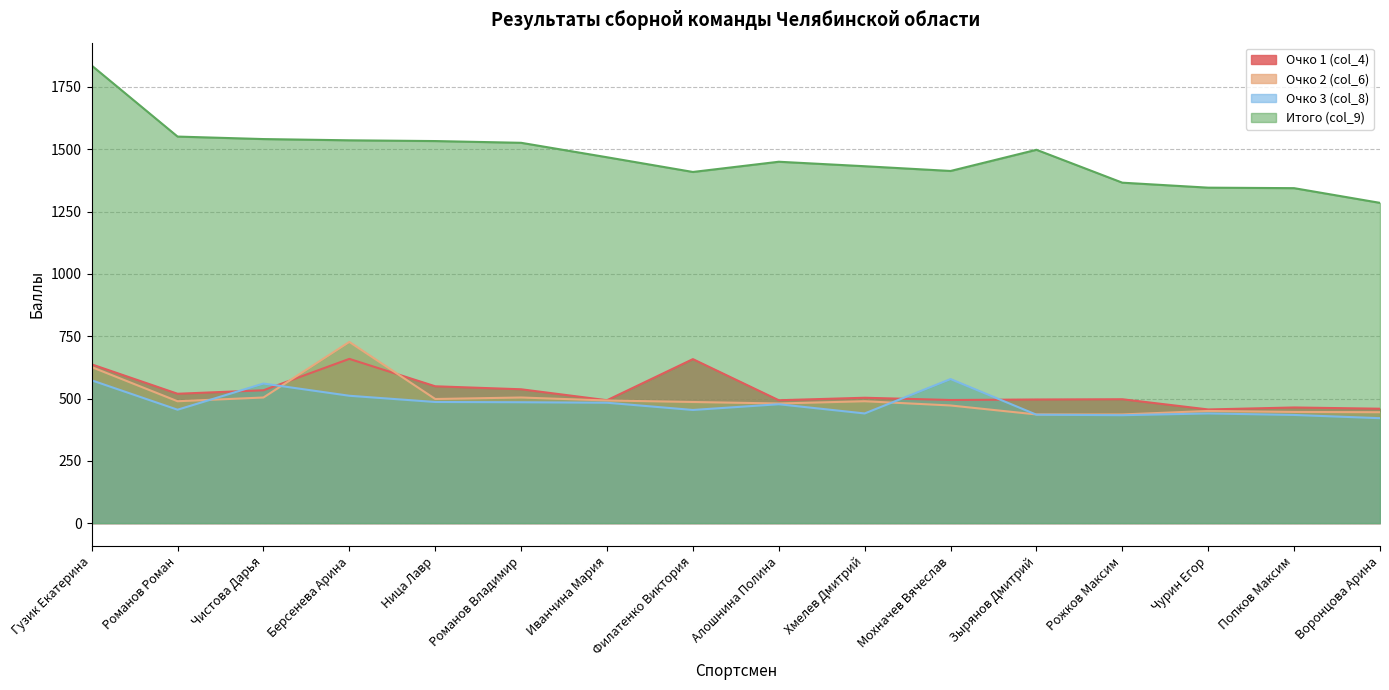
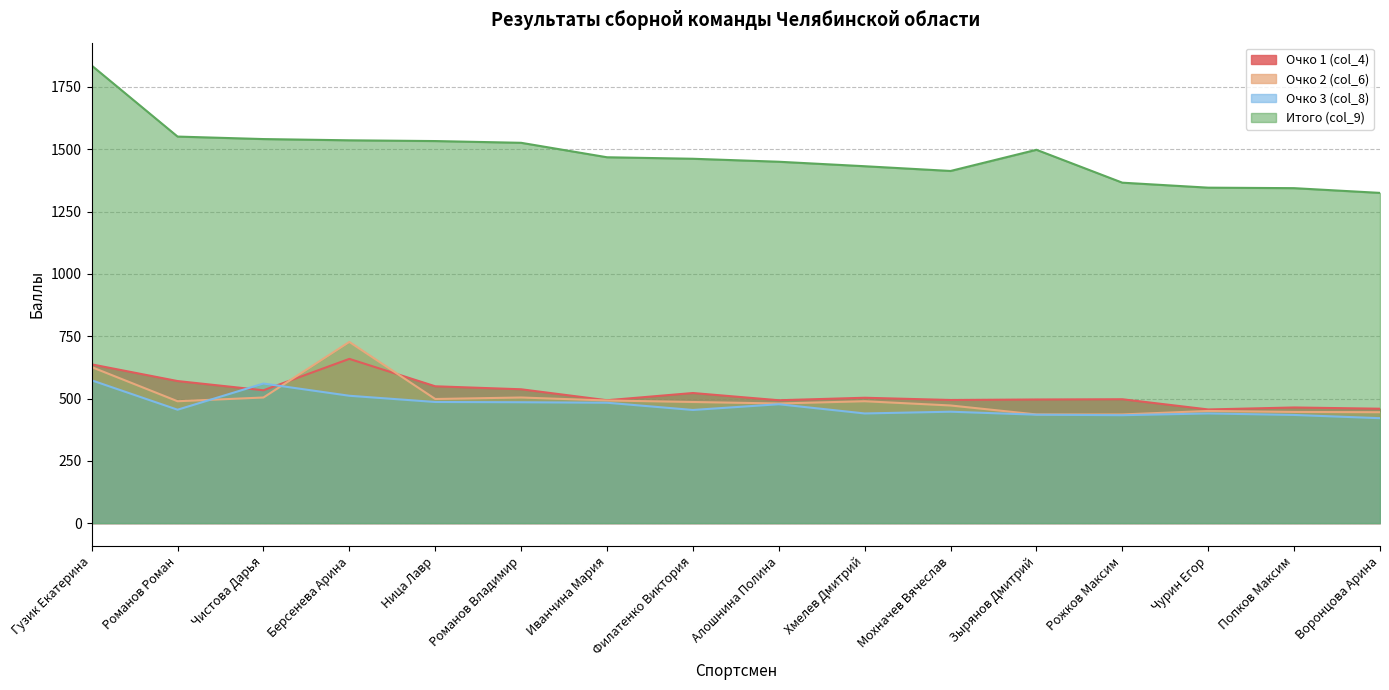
  {
    "Очко 1 (col_4)": {
      "Гузик Екатерина": 640,
-     "Романов Роман": 520,
+     "Романов Роман": 570,
      "Чистова Дарья": 530,
      "Берсенева Арина": 660,
      "Ница Лавр": 550,
      "Романов Владимир": 540,
-     "Филатенко Виктория": 660,
+     "Филатенко Виктория": 520,
      "Алошнина Полина": 490,
      "Хмелев Дмитрий": 500,
      "Мохначев Вячеслав": 490,
      "Зырянов Дмитрий": 500,
      "Рожков Максим": 500,
      "Попков Максим": 460,
      "Воронцова Арина": 460
    },
    "Очко 2 (col_6)": {
      "Гузик Екатерина": 630,
      "Романов Роман": 490,
      "Чистова Дарья": 500,
      "Берсенева Арина": 730,
      "Ница Лавр": 500,
      "Романов Владимир": 500,
      "Филатенко Виктория": 490,
      "Хмелев Дмитрий": 490,
      "Мохначев Вячеслав": 470,
      "Попков Максим": 450,
      "Воронцова Арина": 450
    },
    "Очко 3 (col_8)": {
      "Гузик Екатерина": 570,
      "Романов Роман": 460,
      "Чистова Дарья": 560,
      "Берсенева Арина": 510,
      "Ница Лавр": 490,
      "Романов Владимир": 490,
      "Филатенко Виктория": 450,
      "Хмелев Дмитрий": 440,
-     "Мохначев Вячеслав": 580,
+     "Мохначев Вячеслав": 450,
      "Попков Максим": 430,
      "Воронцова Арина": 420
    },
    "Итого (col_9)": {
      "Гузик Екатерина": 1840,
      "Романов Роман": 1550,
      "Чистова Дарья": 1540,
      "Берсенева Арина": 1540,
      "Ница Лавр": 1530,
      "Романов Владимир": 1530,
      "Иванчина Мария": 1470,
-     "Филатенко Виктория": 1410,
+     "Филатенко Виктория": 1460,
      "Алошнина Полина": 1450,
      "Хмелев Дмитрий": 1430,
      "Мохначев Вячеслав": 1410,
      "Зырянов Дмитрий": 1500,
      "Рожков Максим": 1370,
      "Чурин Егор": 1350,
      "Попков Максим": 1340,
-     "Воронцова Арина": 1290
+     "Воронцова Арина": 1330
    }
  }
